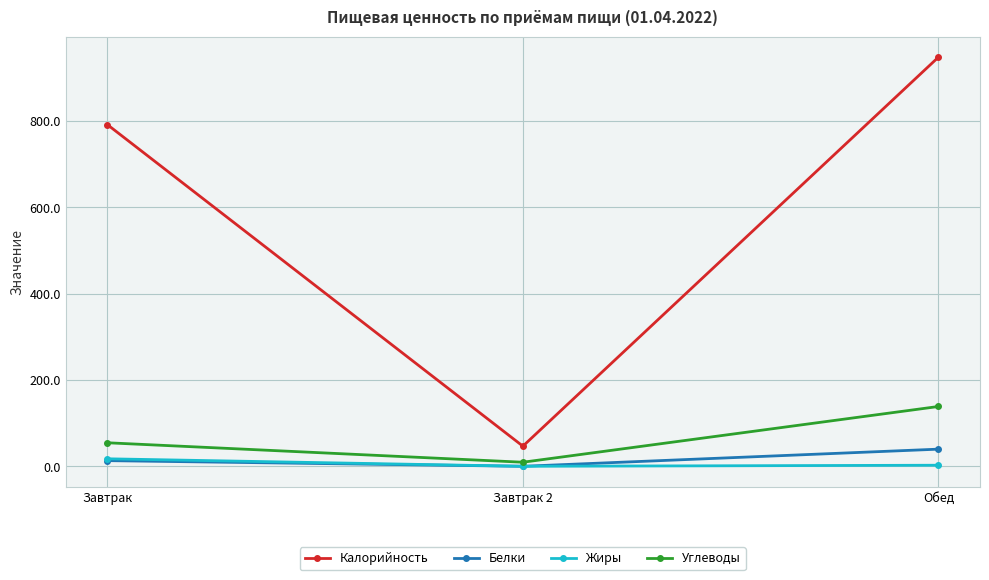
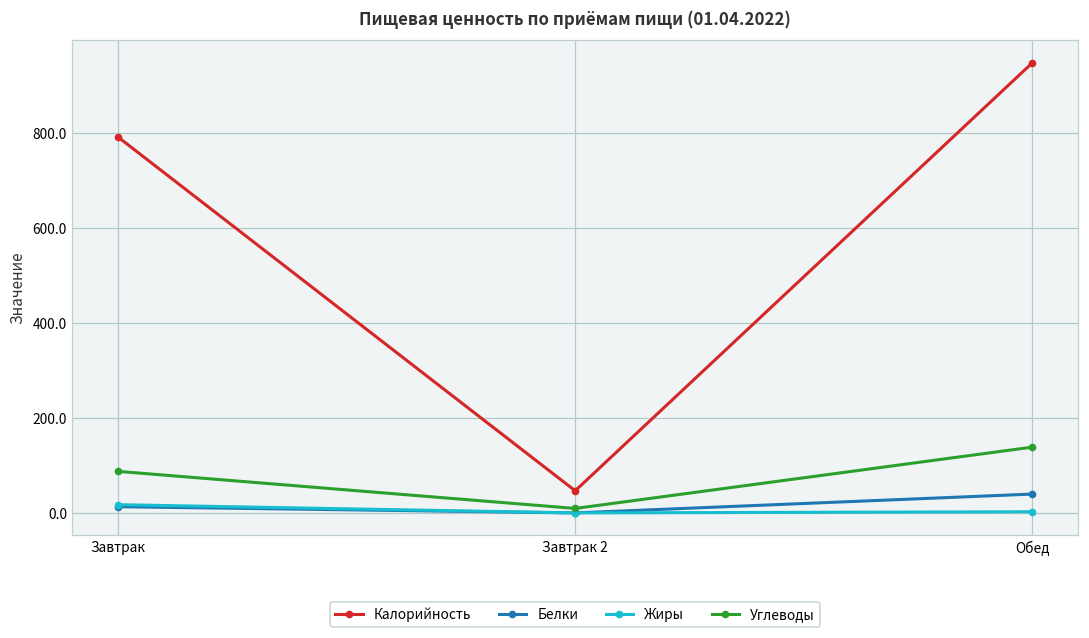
  {
    "Калорийность": {
      "Завтрак": 790,
      "Завтрак 2": 50,
      "Обед": 950
    },
    "Белки": {
      "Обед": 40
    },
    "Жиры": {
      "Обед": 0
    },
    "Углеводы": {
-     "Завтрак": 50,
+     "Завтрак": 90,
      "Завтрак 2": 10,
      "Обед": 140
    }
  }
